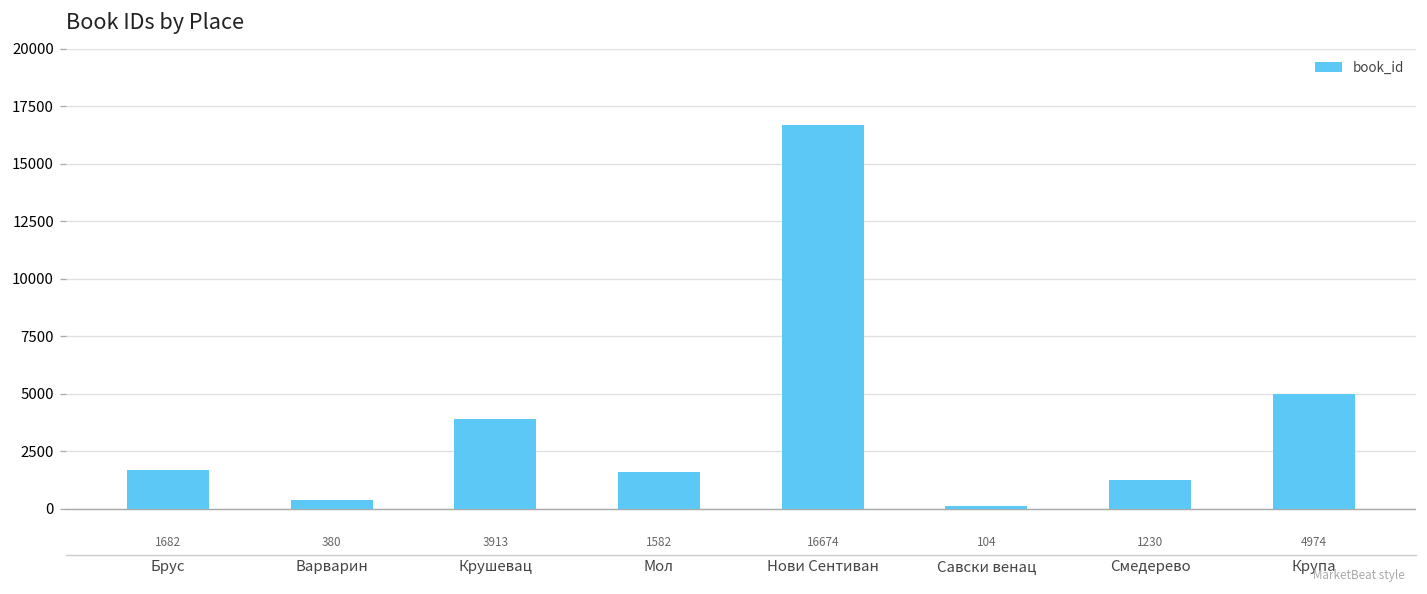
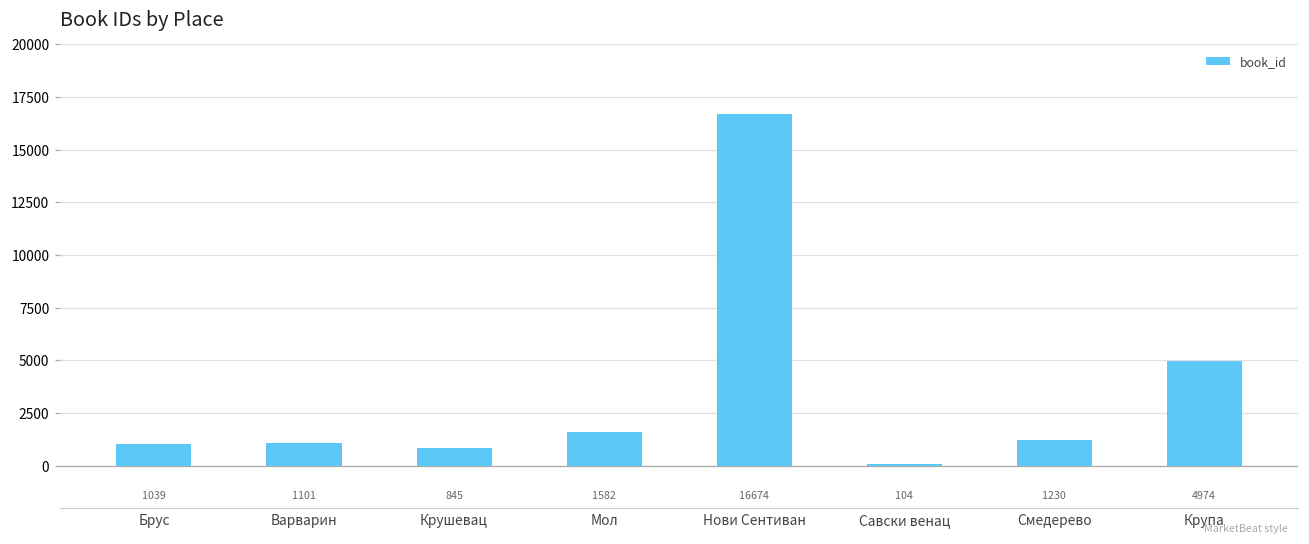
  {
-   "Брус": 1682,
-   "Варварин": 380,
-   "Крушевац": 3913,
+   "Брус": 1039,
+   "Варварин": 1101,
+   "Крушевац": 845,
    "Савски венац": 104
  }
